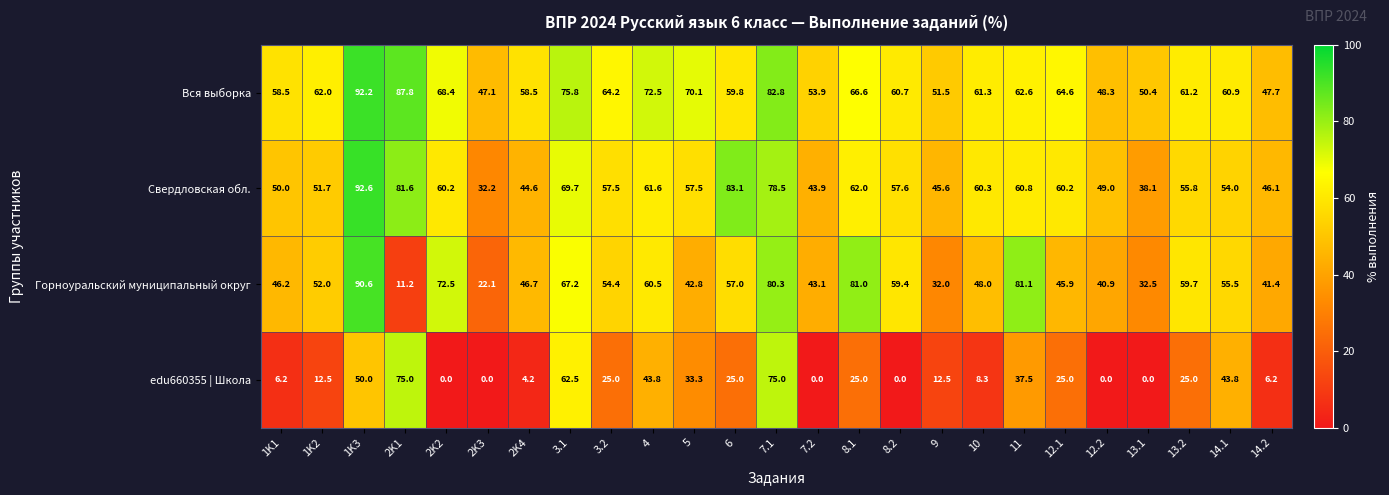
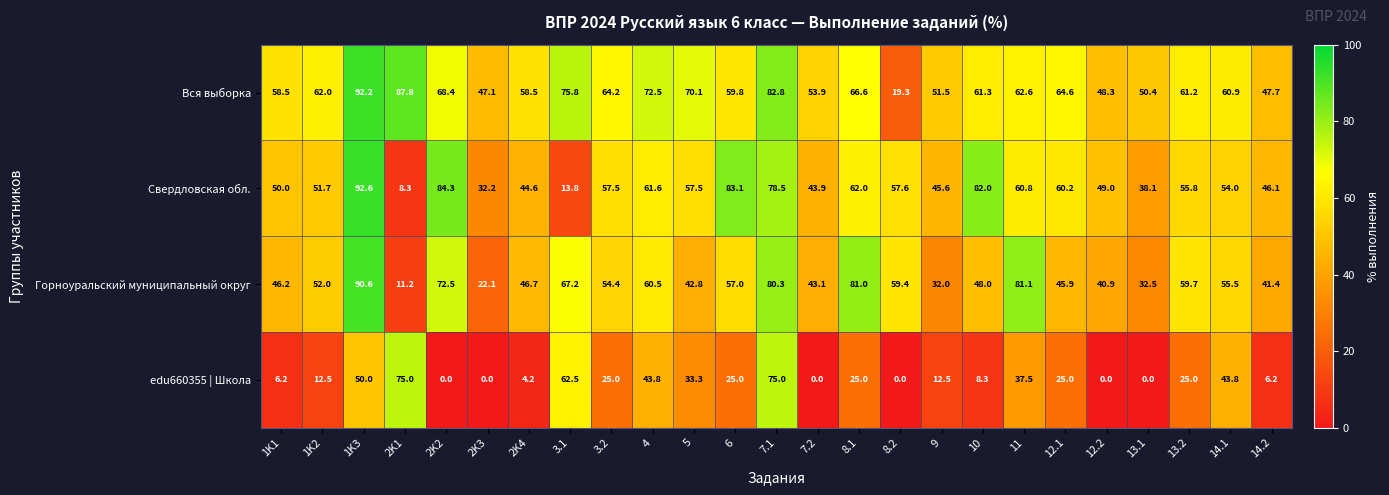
  {
    "Вся выборка": {
      "1K1": 58.5,
      "1K2": 62.0,
      "1K3": 92.2,
      "2K1": 87.8,
      "2K2": 68.4,
      "2K3": 47.1,
      "2K4": 58.5,
      "3.1": 75.8,
      "3.2": 64.2,
      "4": 72.5,
      "5": 70.1,
      "6": 59.8,
      "7.1": 82.8,
      "7.2": 53.9,
      "8.1": 66.6,
-     "8.2": 60.7,
+     "8.2": 19.3,
      "9": 51.5,
      "10": 61.3,
      "11": 62.6,
      "12.1": 64.6,
      "12.2": 48.3,
      "13.1": 50.4,
      "13.2": 61.2,
      "14.1": 60.9,
      "14.2": 47.7
    },
    "Свердловская обл.": {
      "1K1": 50.0,
      "1K2": 51.7,
      "1K3": 92.6,
-     "2K1": 81.6,
-     "2K2": 60.2,
+     "2K1": 8.3,
+     "2K2": 84.3,
      "2K3": 32.2,
      "2K4": 44.6,
-     "3.1": 69.7,
+     "3.1": 13.8,
      "3.2": 57.5,
      "4": 61.6,
      "5": 57.5,
      "6": 83.1,
      "7.1": 78.5,
      "7.2": 43.9,
      "8.1": 62.0,
      "8.2": 57.6,
      "9": 45.6,
-     "10": 60.3,
+     "10": 82.0,
      "11": 60.8,
      "12.1": 60.2,
      "12.2": 49.0,
      "13.1": 38.1,
      "13.2": 55.8,
      "14.1": 54.0,
      "14.2": 46.1
    },
    "Горноуральский муниципальный округ": {
      "1K1": 46.2,
      "1K2": 52.0,
      "1K3": 90.6,
      "2K1": 11.2,
      "2K2": 72.5,
      "2K3": 22.1,
      "2K4": 46.7,
      "3.1": 67.2,
      "3.2": 54.4,
      "4": 60.5,
      "5": 42.8,
      "6": 57.0,
      "7.1": 80.3,
      "7.2": 43.1,
      "8.1": 81.0,
      "8.2": 59.4,
      "9": 32.0,
      "10": 48.0,
      "11": 81.1,
      "12.1": 45.9,
      "12.2": 40.9,
      "13.1": 32.5,
      "13.2": 59.7,
      "14.1": 55.5,
      "14.2": 41.4
    },
    "edu660355 | Школа": {
      "1K1": 6.2,
      "1K2": 12.5,
      "1K3": 50.0,
      "2K1": 75.0,
      "2K2": 0.0,
      "2K3": 0.0,
      "2K4": 4.2,
      "3.1": 62.5,
      "3.2": 25.0,
      "4": 43.8,
      "5": 33.3,
      "6": 25.0,
      "7.1": 75.0,
      "7.2": 0.0,
      "8.1": 25.0,
      "8.2": 0.0,
      "9": 12.5,
      "10": 8.3,
      "11": 37.5,
      "12.1": 25.0,
      "12.2": 0.0,
      "13.1": 0.0,
      "13.2": 25.0,
      "14.1": 43.8,
      "14.2": 6.2
    }
  }
